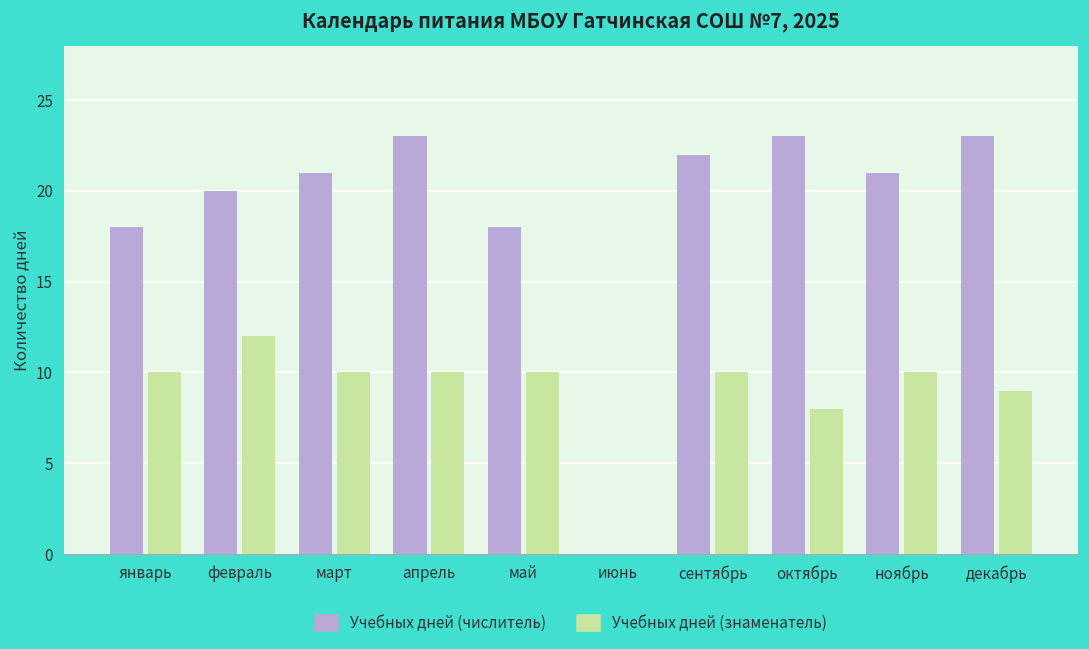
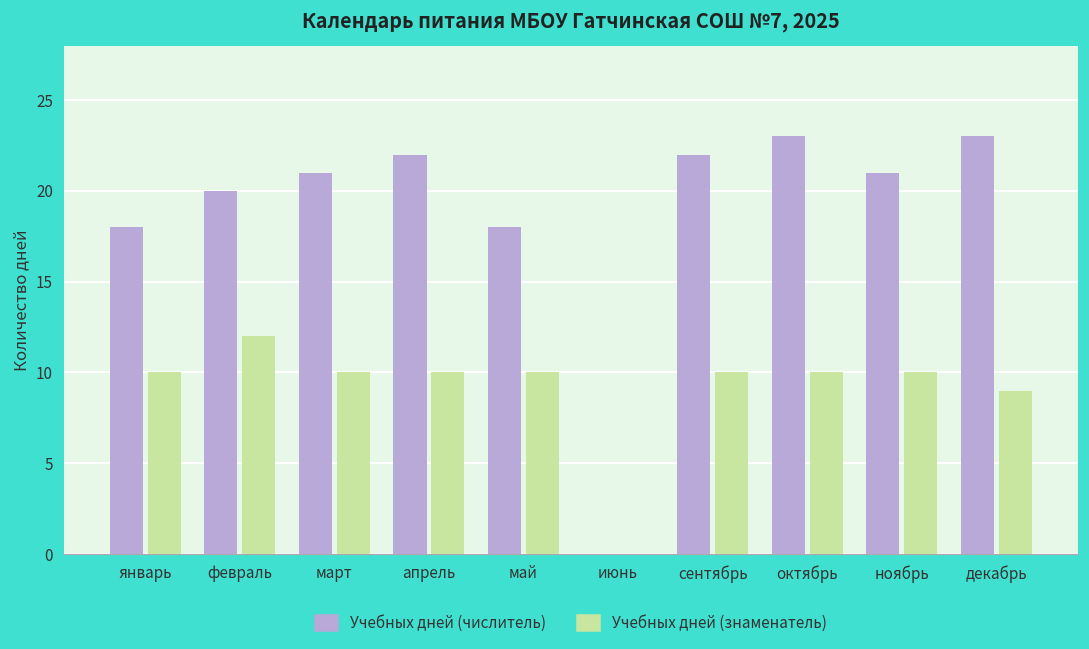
  {
    "Учебных дней (числитель)": {
      "январь": 18,
      "февраль": 20,
      "март": 21,
-     "апрель": 23,
+     "апрель": 22,
      "май": 18,
      "июнь": 0,
      "сентябрь": 22,
      "октябрь": 23,
      "ноябрь": 21,
      "декабрь": 23
    },
    "Учебных дней (знаменатель)": {
      "январь": 10,
      "февраль": 12,
      "март": 10,
      "апрель": 10,
      "май": 10,
      "июнь": 0,
      "сентябрь": 10,
-     "октябрь": 8,
+     "октябрь": 10,
      "ноябрь": 10,
      "декабрь": 9
    }
  }
